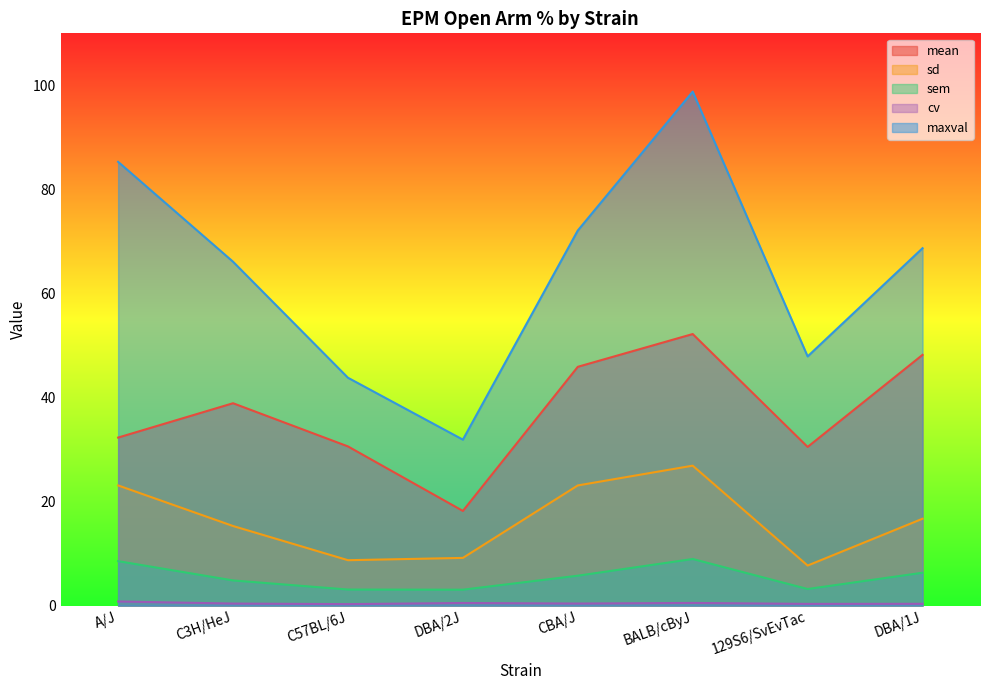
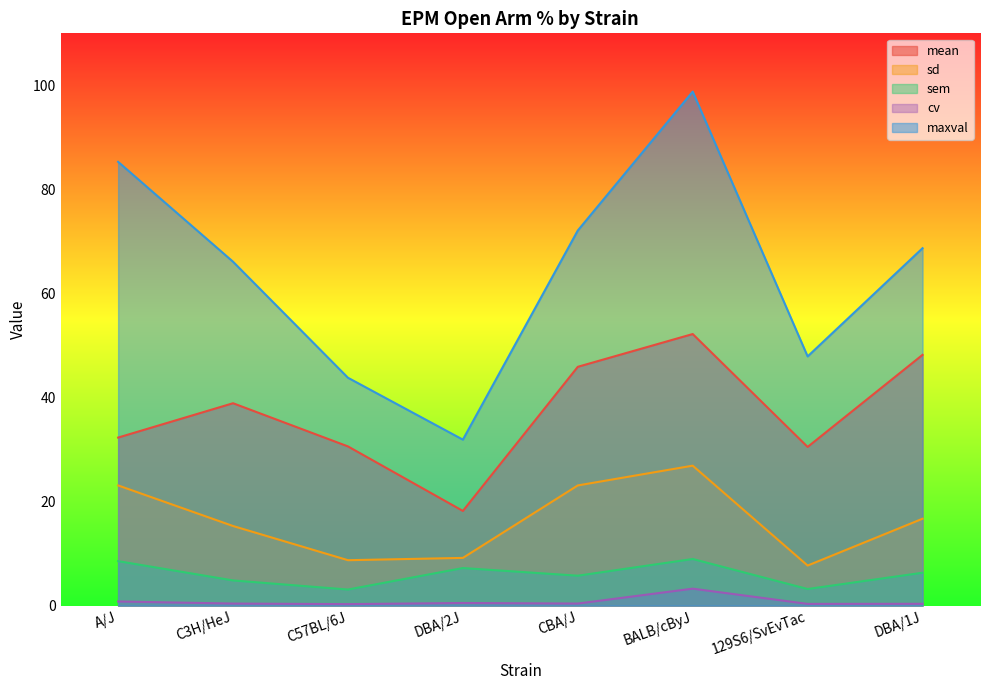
  {
    "mean": {
      "A/J": 32,
      "C3H/HeJ": 39,
      "C57BL/6J": 31,
      "DBA/2J": 18,
      "CBA/J": 46,
      "BALB/cByJ": 52,
      "129S6/SvEvTac": 31,
      "DBA/1J": 48
    },
    "sd": {
      "A/J": 23,
      "C3H/HeJ": 15,
      "C57BL/6J": 9,
      "DBA/2J": 9,
      "CBA/J": 23,
      "BALB/cByJ": 27,
      "129S6/SvEvTac": 8,
      "DBA/1J": 17
    },
    "sem": {
      "A/J": 9,
      "C3H/HeJ": 5,
      "C57BL/6J": 3,
-     "DBA/2J": 3,
+     "DBA/2J": 7,
      "CBA/J": 6,
      "BALB/cByJ": 9,
      "129S6/SvEvTac": 3,
      "DBA/1J": 6
    },
    "cv": {
      "A/J": 1,
      "C3H/HeJ": 0,
      "C57BL/6J": 0,
      "DBA/2J": 1,
      "CBA/J": 0,
-     "BALB/cByJ": 1,
+     "BALB/cByJ": 3,
      "129S6/SvEvTac": 0,
      "DBA/1J": 0
    },
    "maxval": {
      "A/J": 85,
      "C3H/HeJ": 66,
      "C57BL/6J": 44,
      "DBA/2J": 32,
      "CBA/J": 72,
      "BALB/cByJ": 99,
      "129S6/SvEvTac": 48,
      "DBA/1J": 69
    }
  }
